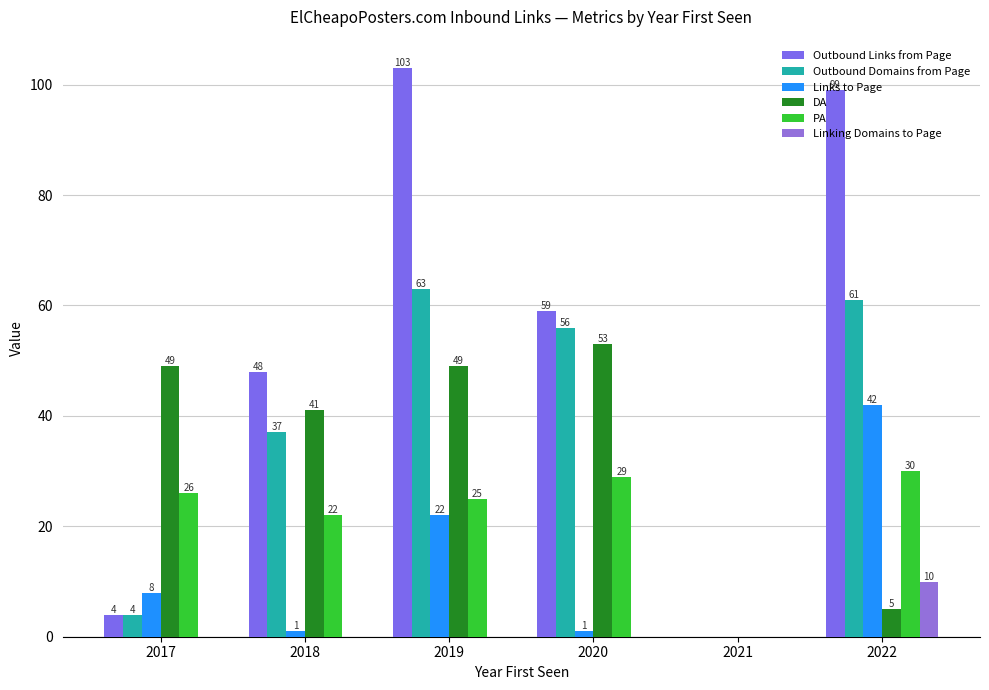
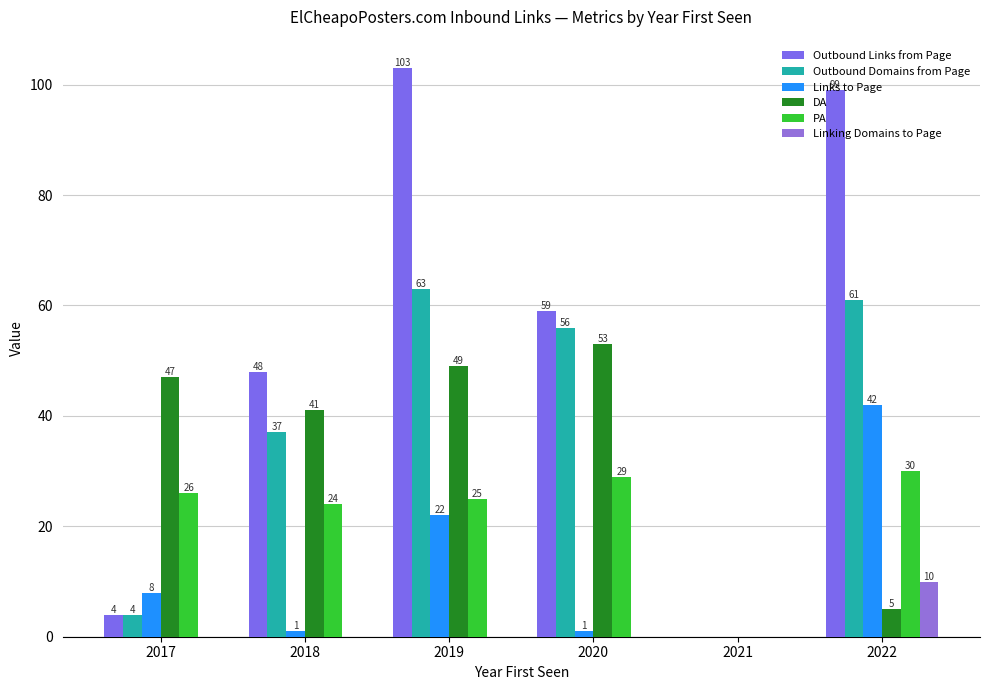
  {
    "Outbound Domains from Page": {
      "2017": 4,
      "2018": 37,
      "2019": 63,
      "2020": 56,
      "2022": 61
    },
    "Links to Page": {
      "2017": 8,
      "2018": 1,
      "2019": 22,
      "2020": 1,
      "2022": 42
    },
    "DA": {
-     "2017": 49,
+     "2017": 47,
      "2018": 41,
      "2019": 49,
      "2020": 53,
      "2022": 5
    },
    "PA": {
      "2017": 26,
-     "2018": 22,
+     "2018": 24,
      "2019": 25,
      "2020": 29,
      "2022": 30
    }
  }
